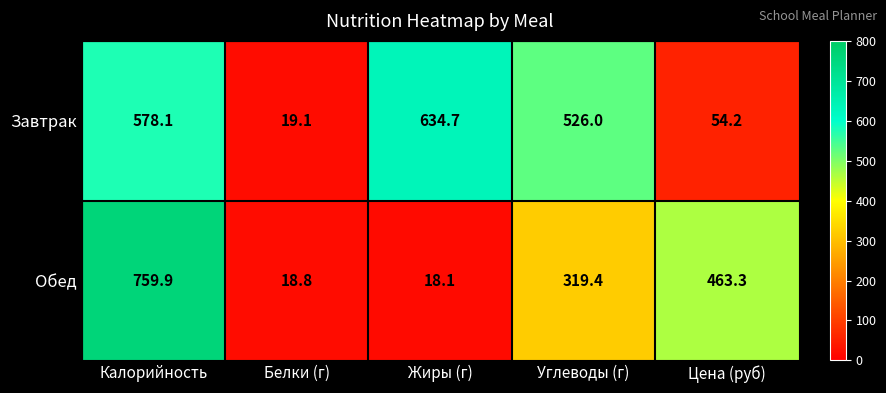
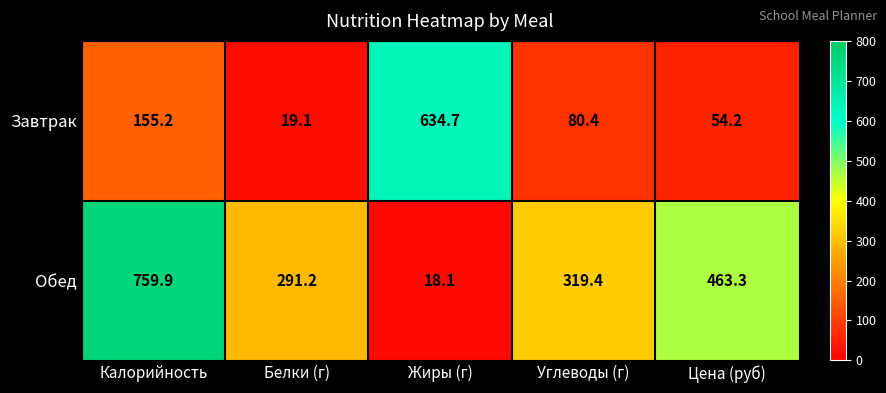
  {
    "Завтрак": {
-     "Калорийность": 578.1,
+     "Калорийность": 155.2,
      "Белки (г)": 19.1,
      "Жиры (г)": 634.7,
-     "Углеводы (г)": 526.0,
+     "Углеводы (г)": 80.4,
      "Цена (руб)": 54.2
    },
    "Обед": {
      "Калорийность": 759.9,
-     "Белки (г)": 18.8,
+     "Белки (г)": 291.2,
      "Жиры (г)": 18.1,
      "Углеводы (г)": 319.4,
      "Цена (руб)": 463.3
    }
  }
